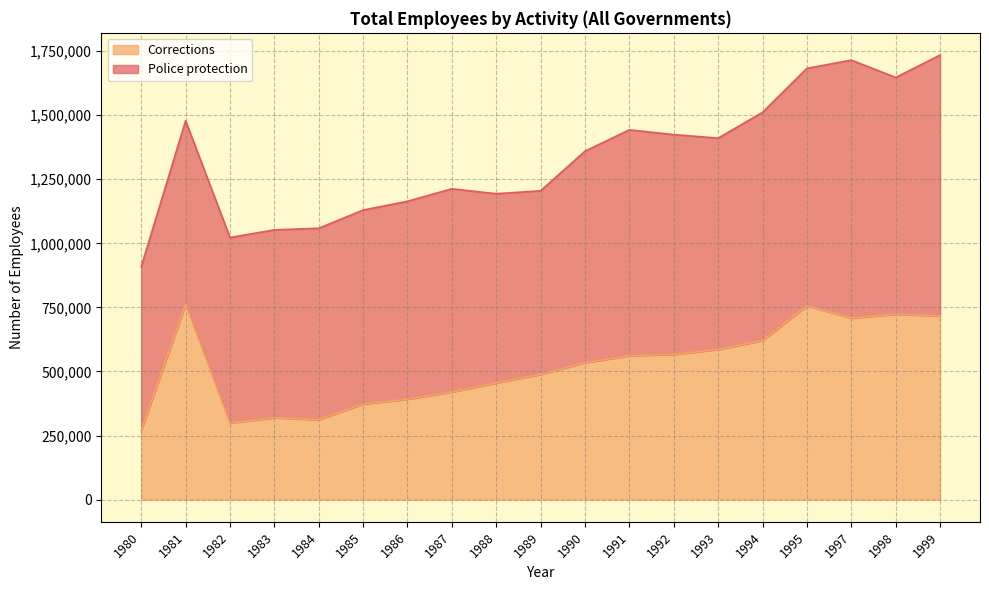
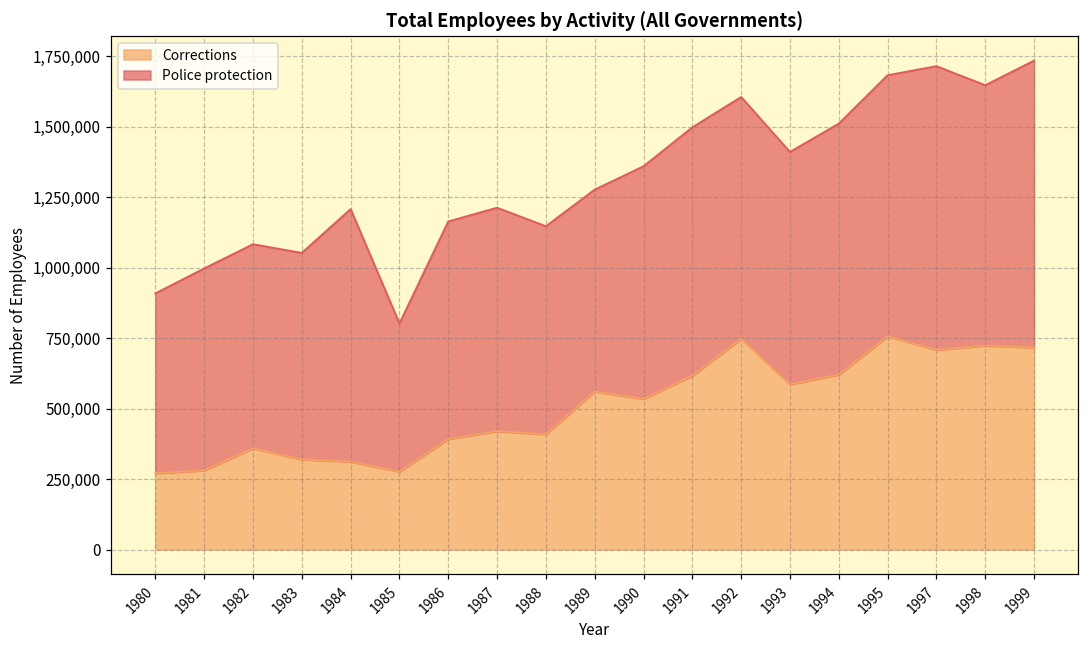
  {
    "Corrections": {
      "1980": "270,000",
-     "1981": "760,000",
-     "1982": "300,000",
+     "1981": "280,000",
+     "1982": "360,000",
      "1983": "320,000",
      "1984": "310,000",
-     "1985": "370,000",
+     "1985": "280,000",
      "1986": "390,000",
      "1987": "420,000",
-     "1988": "460,000",
-     "1989": "490,000",
+     "1988": "410,000",
+     "1989": "560,000",
      "1990": "530,000",
-     "1991": "560,000",
-     "1992": "570,000",
+     "1991": "620,000",
+     "1992": "750,000",
      "1993": "590,000",
      "1994": "620,000",
      "1995": "760,000",
      "1997": "710,000",
      "1998": "720,000",
      "1999": "720,000"
    },
    "Police protection": {
      "1980": "640,000",
      "1981": "720,000",
      "1982": "720,000",
      "1983": "730,000",
-     "1984": "750,000",
-     "1985": "760,000",
+     "1984": "900,000",
+     "1985": "530,000",
      "1986": "770,000",
      "1987": "790,000",
      "1988": "740,000",
      "1989": "720,000",
      "1990": "830,000",
      "1991": "880,000",
      "1992": "860,000",
      "1993": "820,000",
      "1994": "890,000",
      "1995": "930,000",
      "1997": "1,010,000",
      "1998": "920,000",
      "1999": "1,020,000"
    }
  }
